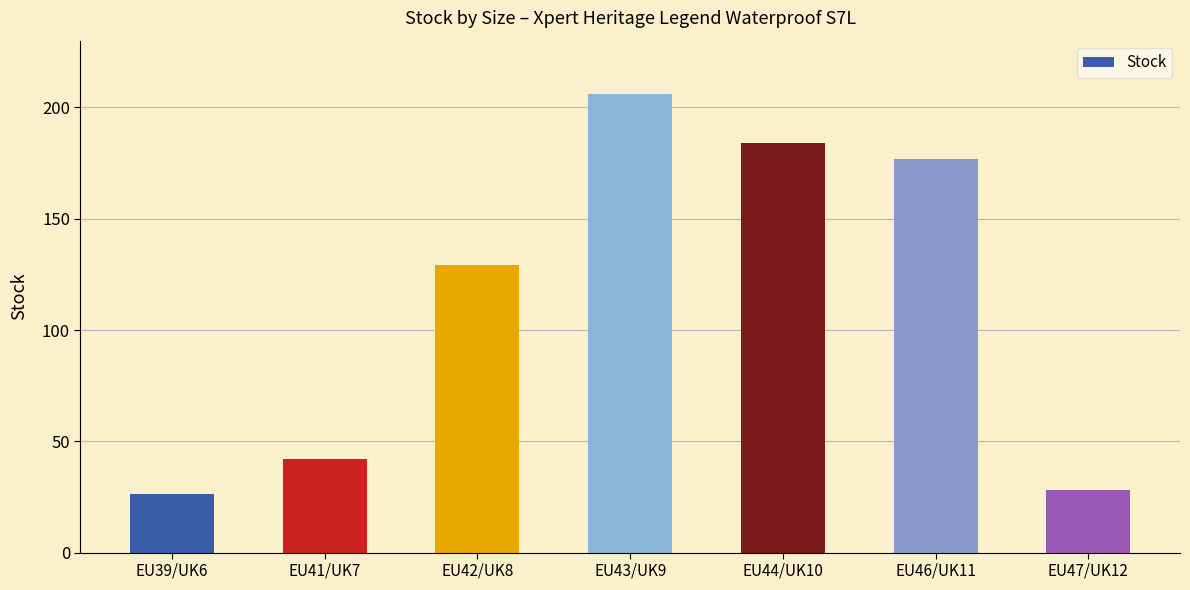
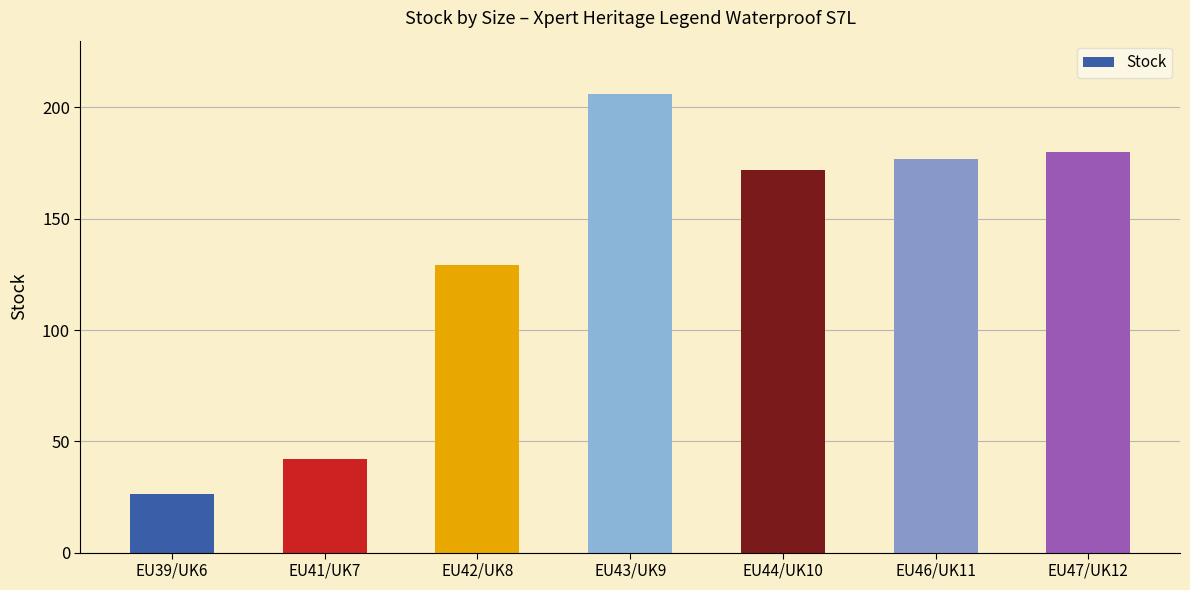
  {
    "EU39/UK6": 26,
    "EU41/UK7": 42,
    "EU42/UK8": 129,
    "EU43/UK9": 206,
-   "EU44/UK10": 184,
+   "EU44/UK10": 172,
    "EU46/UK11": 177,
-   "EU47/UK12": 28
+   "EU47/UK12": 180
  }
